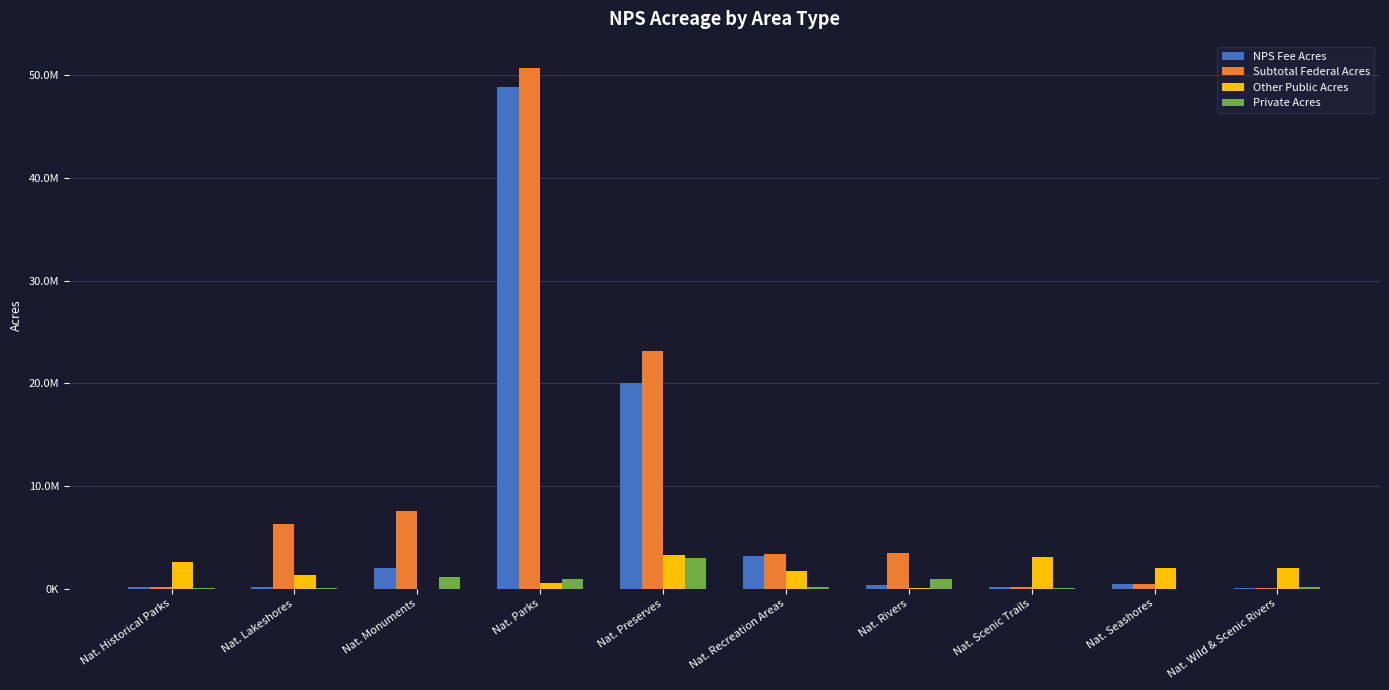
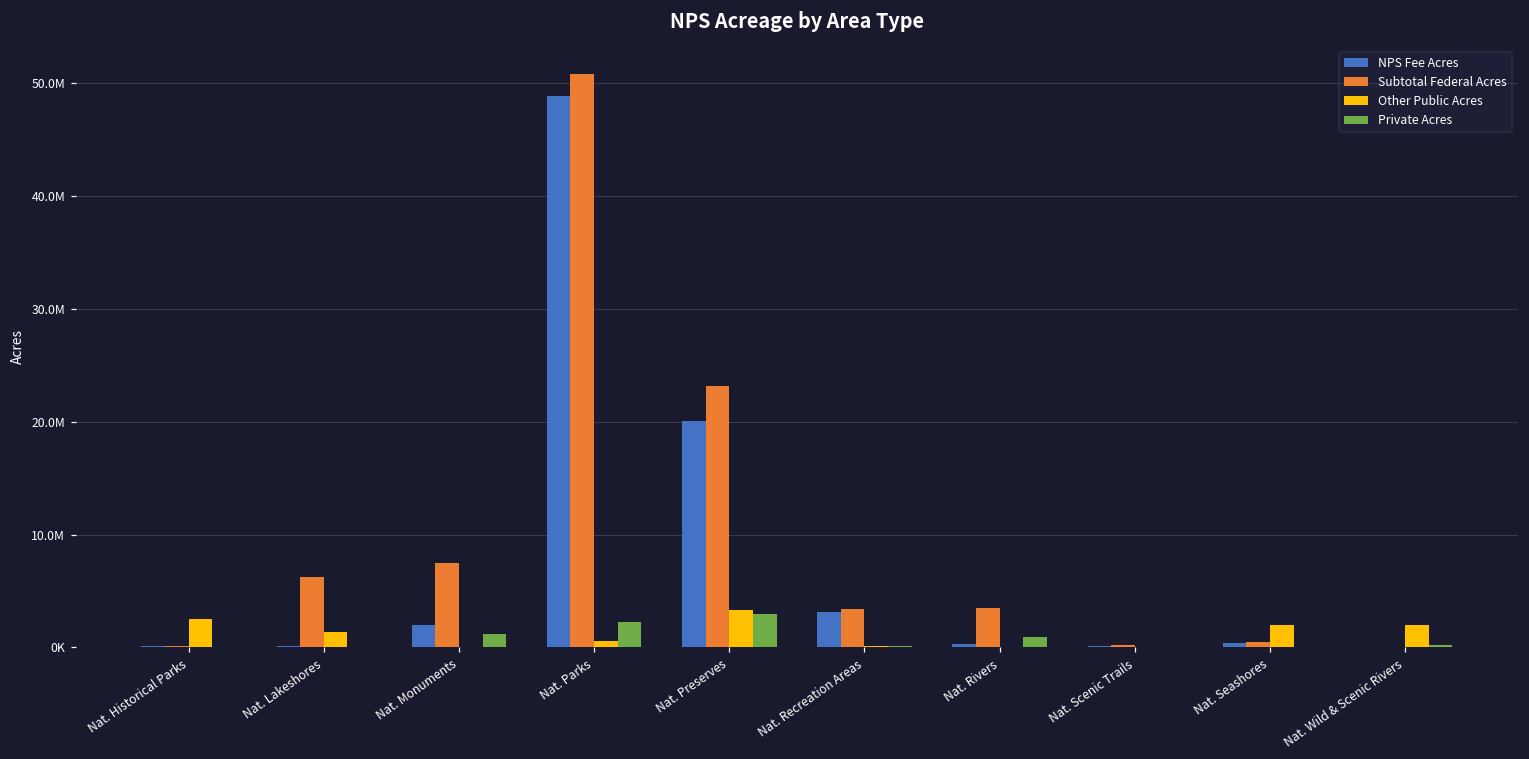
  {
    "NPS Fee Acres": {
      "Nat. Monuments": 2000000,
      "Nat. Parks": 48900000,
      "Nat. Preserves": 20100000,
      "Nat. Recreation Areas": 3200000,
      "Nat. Rivers": 300000,
      "Nat. Seashores": 400000
    },
    "Subtotal Federal Acres": {
      "Nat. Lakeshores": 6300000,
      "Nat. Monuments": 7500000,
      "Nat. Parks": 50700000,
      "Nat. Preserves": 23200000,
      "Nat. Recreation Areas": 3400000,
      "Nat. Rivers": 3500000,
      "Nat. Seashores": 500000
    },
    "Other Public Acres": {
      "Nat. Historical Parks": 2500000,
      "Nat. Lakeshores": 1300000,
      "Nat. Parks": 600000,
      "Nat. Preserves": 3300000,
-     "Nat. Recreation Areas": 1700000,
-     "Nat. Scenic Trails": 3000000,
+     "Nat. Recreation Areas": 100000,
+     "Nat. Scenic Trails": 0,
      "Nat. Seashores": 2000000,
      "Nat. Wild & Scenic Rivers": 2000000
    },
    "Private Acres": {
      "Nat. Monuments": 1200000,
-     "Nat. Parks": 900000,
+     "Nat. Parks": 2300000,
      "Nat. Preserves": 3000000,
      "Nat. Rivers": 900000
    }
  }
